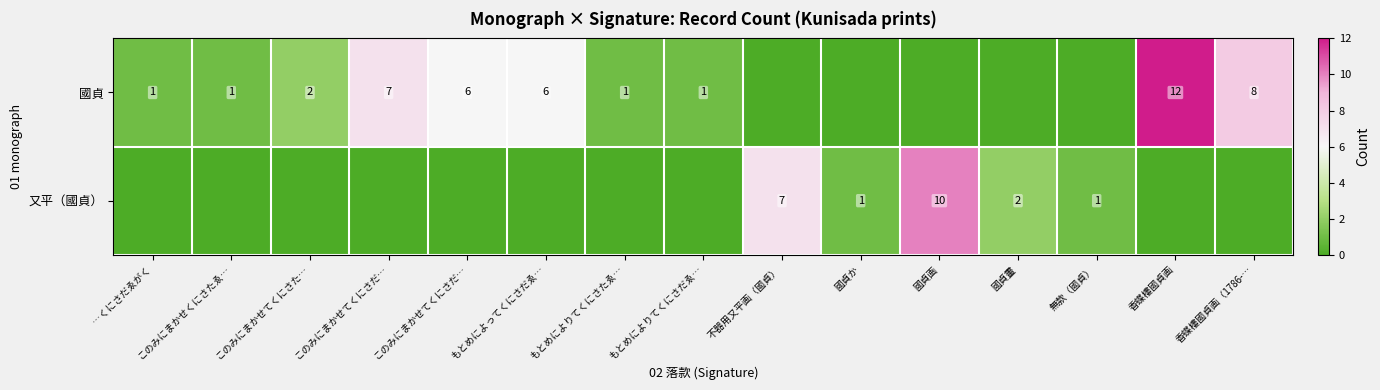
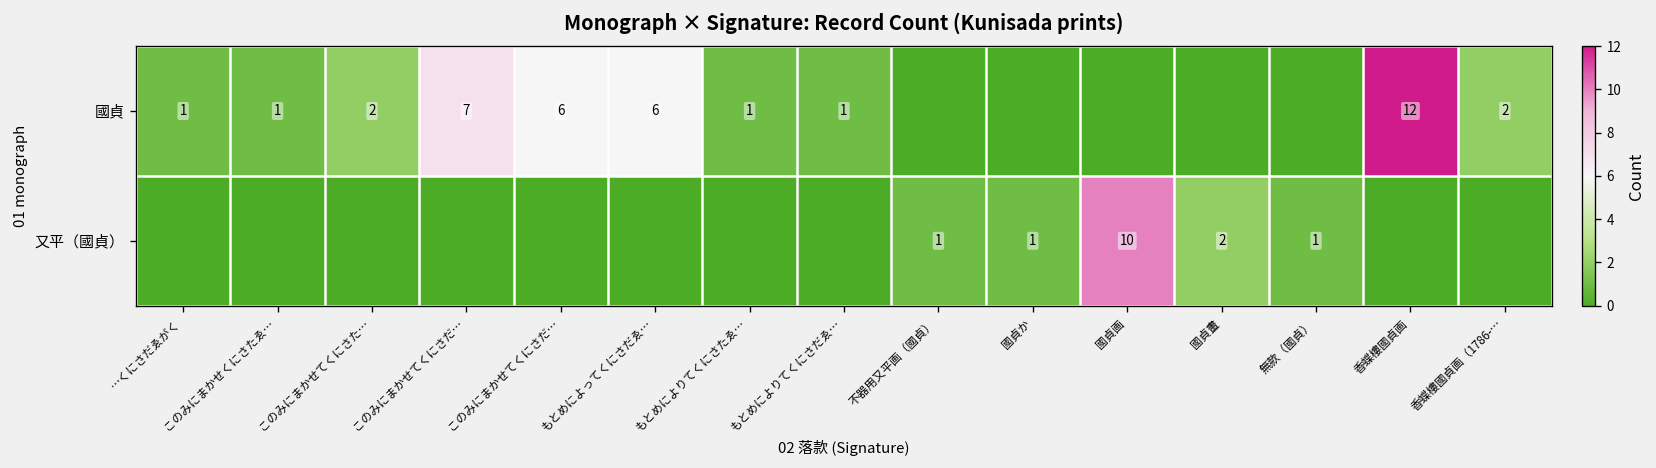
  {
    "國貞": {
-     "香蝶樓國貞画（1786-…": 8
+     "香蝶樓國貞画（1786-…": 2
    },
    "又平（國貞）": {
-     "不器用又平画（國貞）": 7
+     "不器用又平画（國貞）": 1
    }
  }
